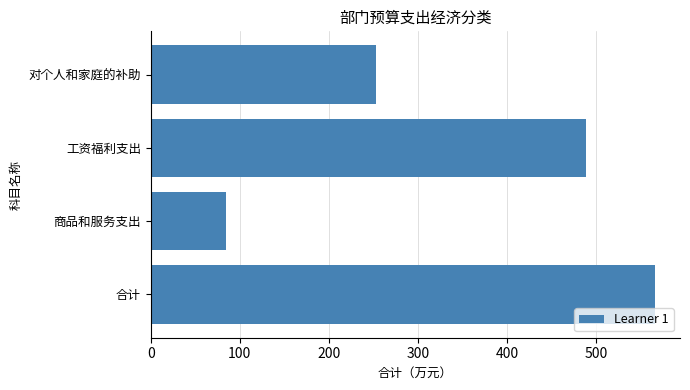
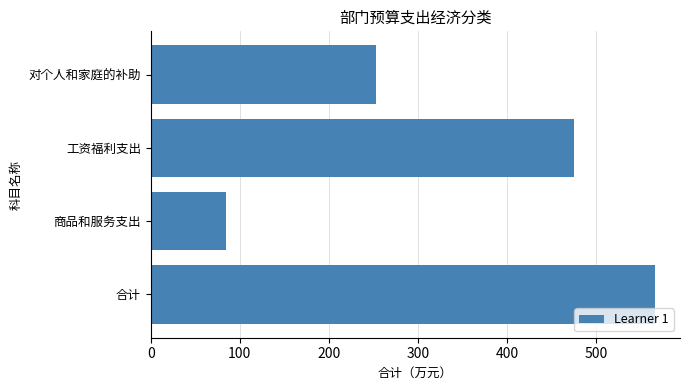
  {
    "对个人和家庭的补助": 250,
-   "工资福利支出": 490,
+   "工资福利支出": 480,
    "商品和服务支出": 80,
    "合计": 570
  }
